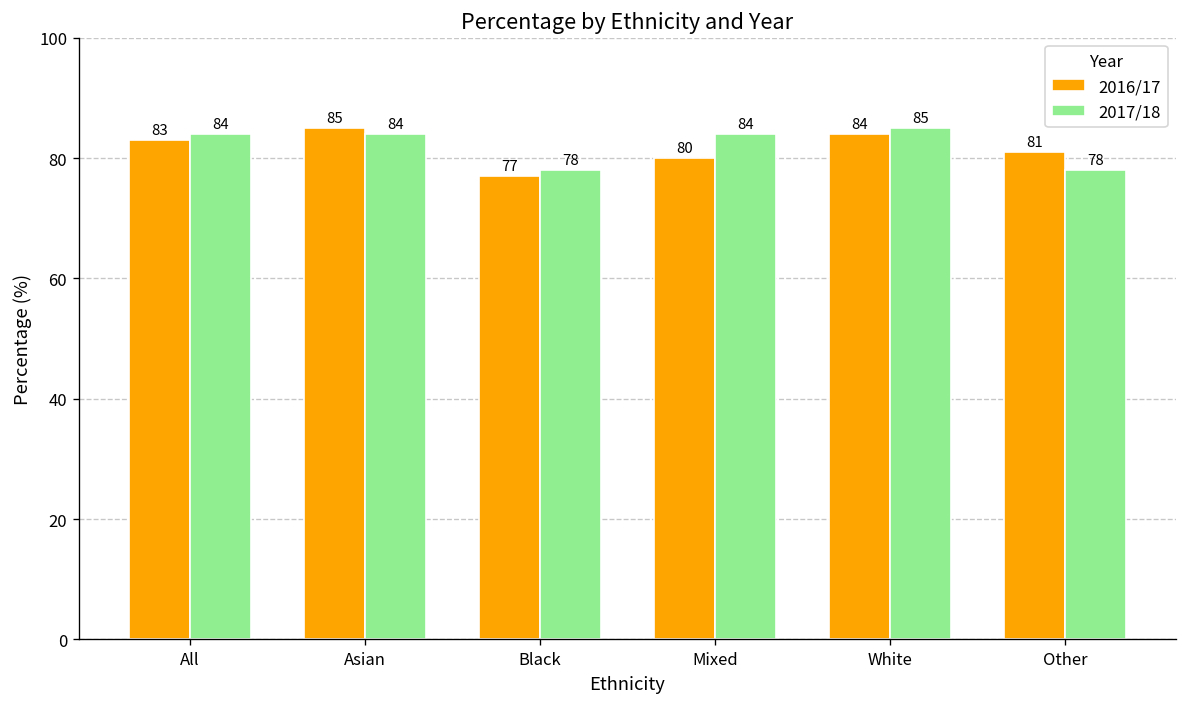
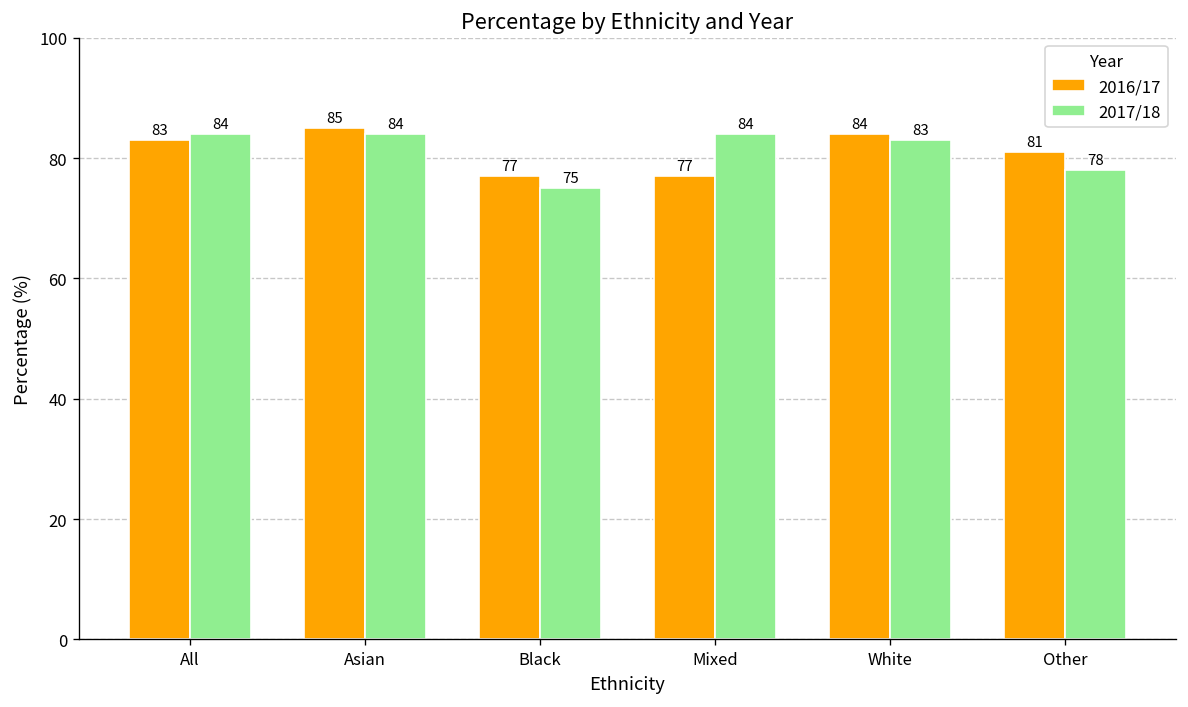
  {
    "2016/17": {
      "All": 83,
      "Asian": 85,
      "Black": 77,
-     "Mixed": 80,
+     "Mixed": 77,
      "White": 84,
      "Other": 81
    },
    "2017/18": {
      "All": 84,
      "Asian": 84,
-     "Black": 78,
+     "Black": 75,
      "Mixed": 84,
-     "White": 85,
+     "White": 83,
      "Other": 78
    }
  }
